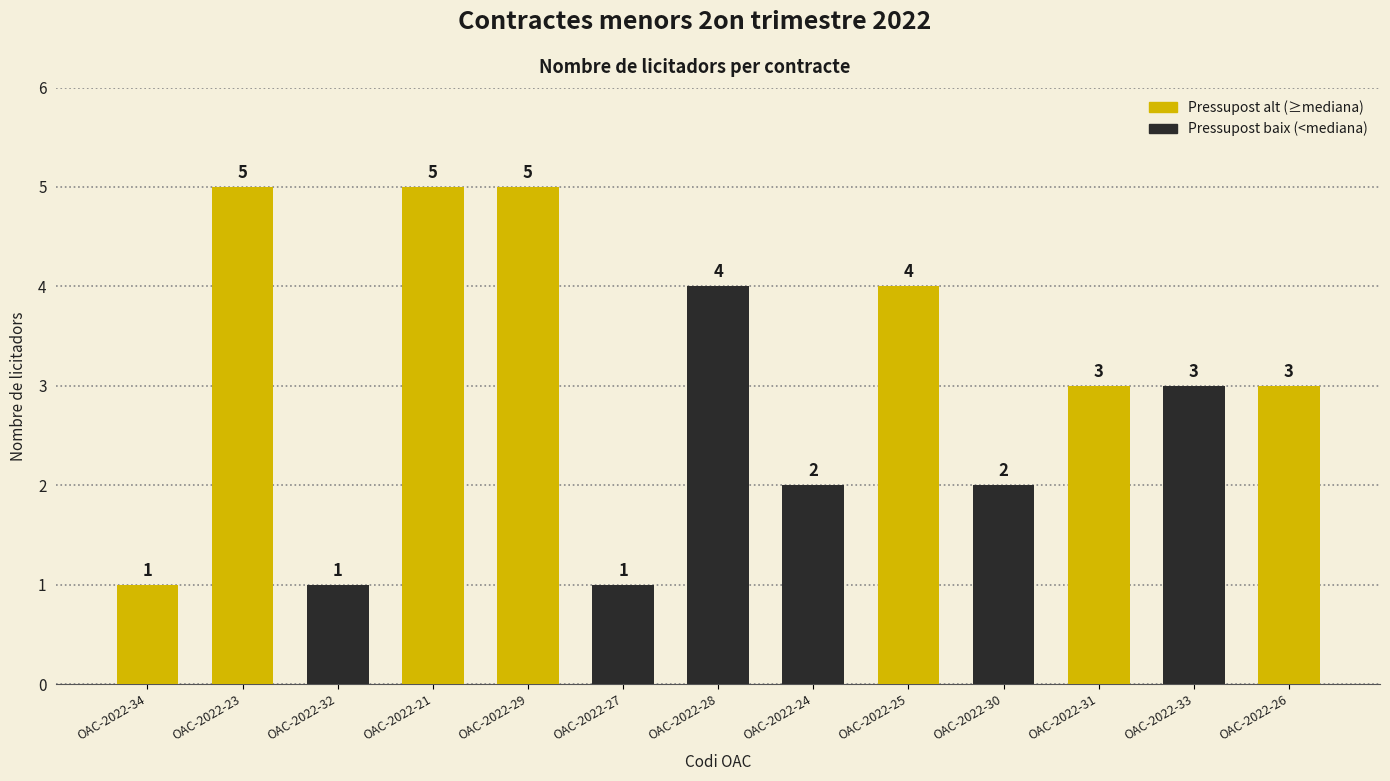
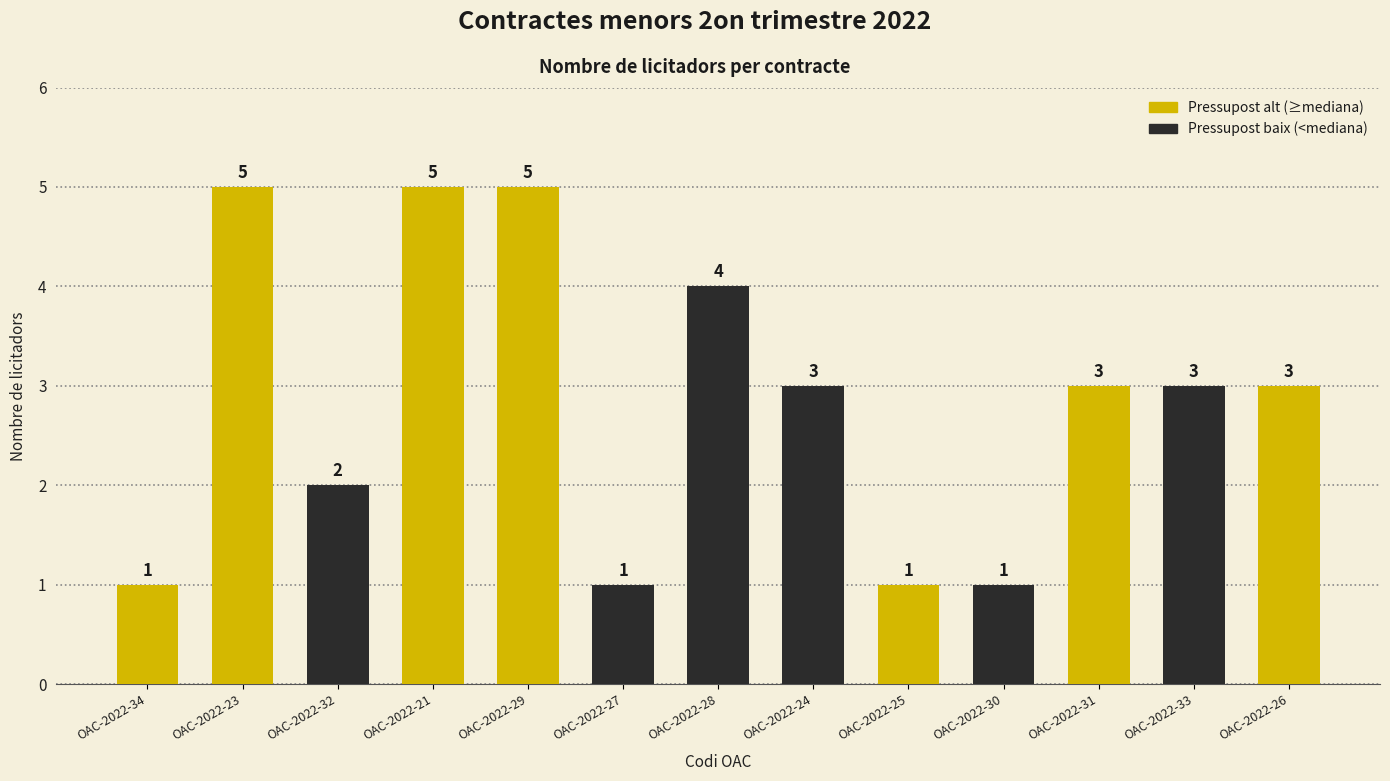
  {
    "OAC-2022-34": 1,
    "OAC-2022-23": 5,
-   "OAC-2022-32": 1,
+   "OAC-2022-32": 2,
    "OAC-2022-21": 5,
    "OAC-2022-29": 5,
    "OAC-2022-27": 1,
    "OAC-2022-28": 4,
-   "OAC-2022-24": 2,
-   "OAC-2022-25": 4,
-   "OAC-2022-30": 2,
+   "OAC-2022-24": 3,
+   "OAC-2022-25": 1,
+   "OAC-2022-30": 1,
    "OAC-2022-31": 3,
    "OAC-2022-33": 3,
    "OAC-2022-26": 3
  }
